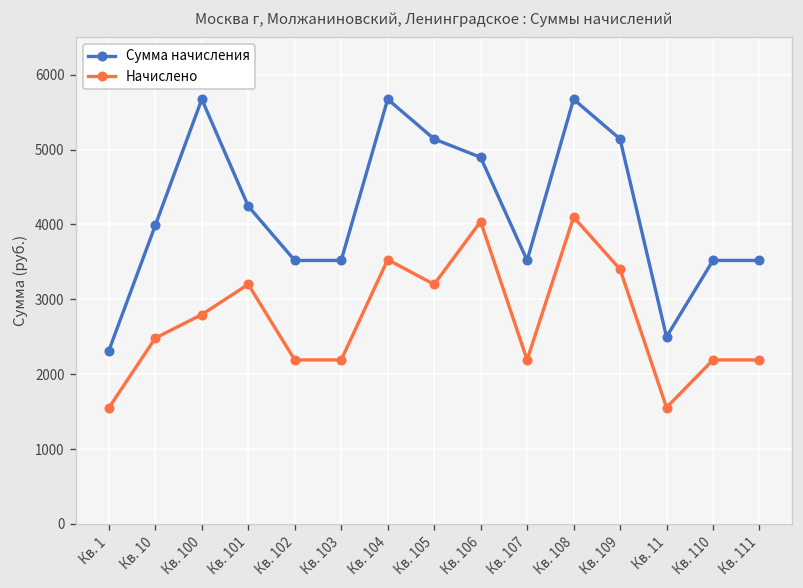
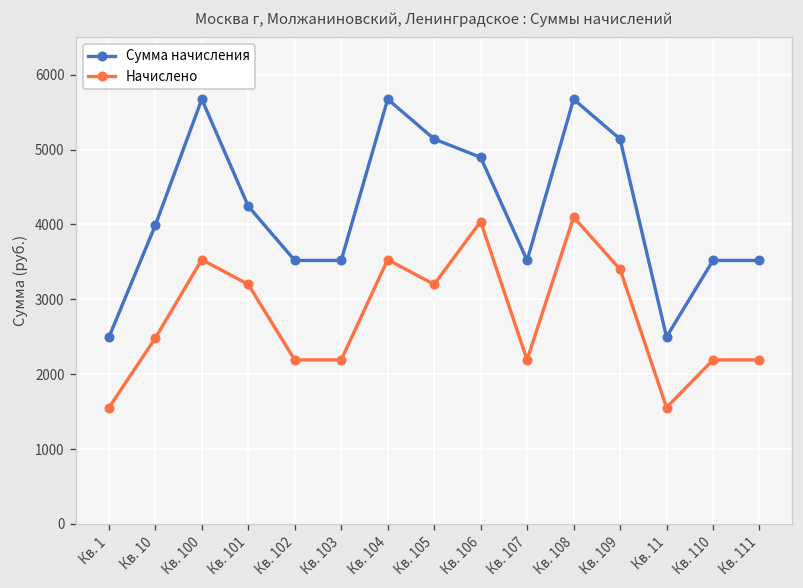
  {
    "Сумма начисления": {
-     "Кв. 1": 2300,
+     "Кв. 1": 2500,
      "Кв. 10": 4000,
      "Кв. 100": 5700,
      "Кв. 101": 4200,
      "Кв. 102": 3500,
      "Кв. 103": 3500,
      "Кв. 104": 5700,
      "Кв. 105": 5100,
      "Кв. 106": 4900,
      "Кв. 107": 3500,
      "Кв. 108": 5700,
      "Кв. 109": 5100,
      "Кв. 11": 2500,
      "Кв. 110": 3500,
      "Кв. 111": 3500
    },
    "Начислено": {
      "Кв. 1": 1600,
      "Кв. 10": 2500,
-     "Кв. 100": 2800,
+     "Кв. 100": 3500,
      "Кв. 101": 3200,
      "Кв. 102": 2200,
      "Кв. 103": 2200,
      "Кв. 104": 3500,
      "Кв. 105": 3200,
      "Кв. 106": 4000,
      "Кв. 107": 2200,
      "Кв. 108": 4100,
      "Кв. 109": 3400,
      "Кв. 11": 1600,
      "Кв. 110": 2200,
      "Кв. 111": 2200
    }
  }
